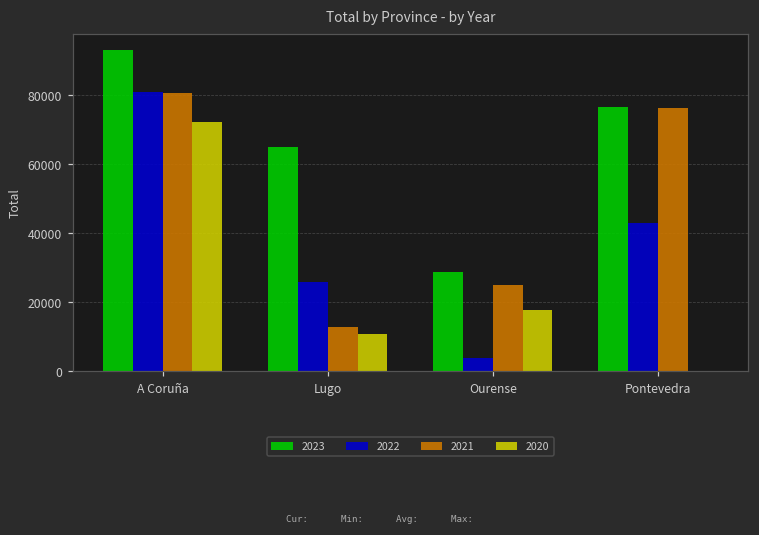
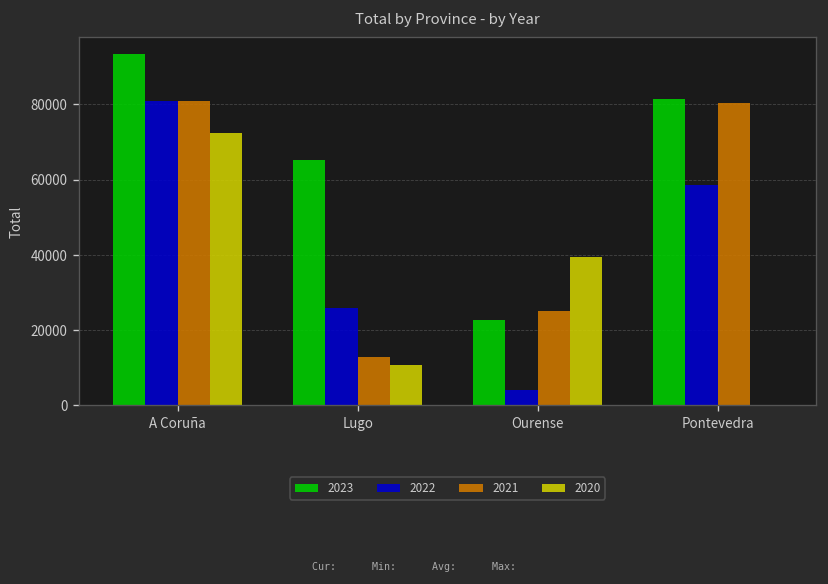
  {
    "2023": {
      "A Coruña": 93000,
      "Lugo": 65000,
-     "Ourense": 29000,
-     "Pontevedra": 77000
+     "Ourense": 23000,
+     "Pontevedra": 81000
    },
    "2022": {
      "A Coruña": 81000,
      "Lugo": 26000,
      "Ourense": 4000,
-     "Pontevedra": 43000
+     "Pontevedra": 59000
    },
    "2021": {
      "A Coruña": 81000,
      "Lugo": 13000,
      "Ourense": 25000,
-     "Pontevedra": 76000
+     "Pontevedra": 80000
    },
    "2020": {
      "A Coruña": 72000,
      "Lugo": 11000,
-     "Ourense": 18000,
+     "Ourense": 39000,
      "Pontevedra": 0
    }
  }
